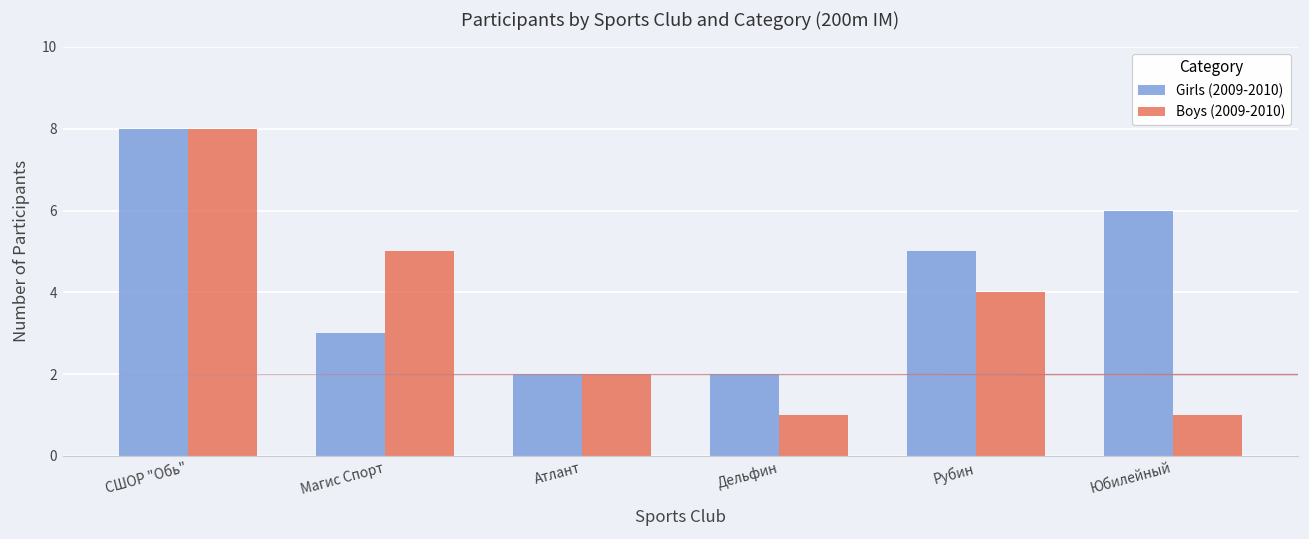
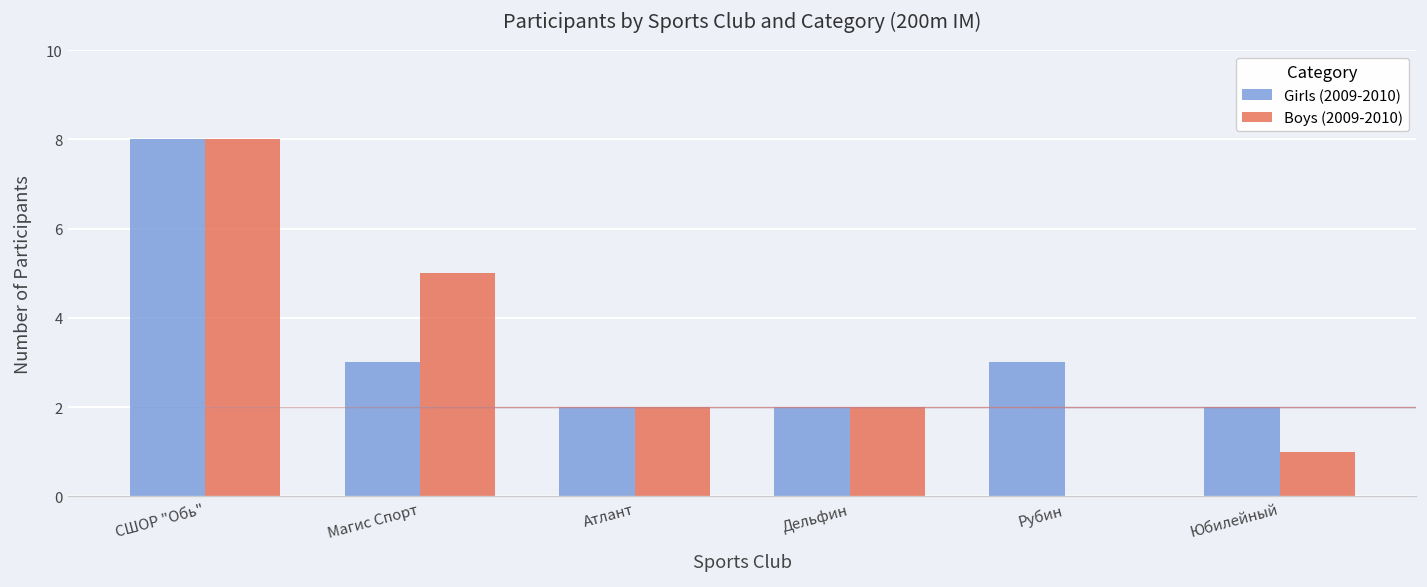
  {
    "Girls (2009-2010)": {
      "СШОР \"Обь\"": 8,
      "Магис Спорт": 3,
      "Атлант": 2,
      "Дельфин": 2,
-     "Рубин": 5,
-     "Юбилейный": 6
+     "Рубин": 3,
+     "Юбилейный": 2
    },
    "Boys (2009-2010)": {
      "СШОР \"Обь\"": 8,
      "Магис Спорт": 5,
      "Атлант": 2,
-     "Дельфин": 1,
-     "Рубин": 4,
+     "Дельфин": 2,
+     "Рубин": 0,
      "Юбилейный": 1
    }
  }
